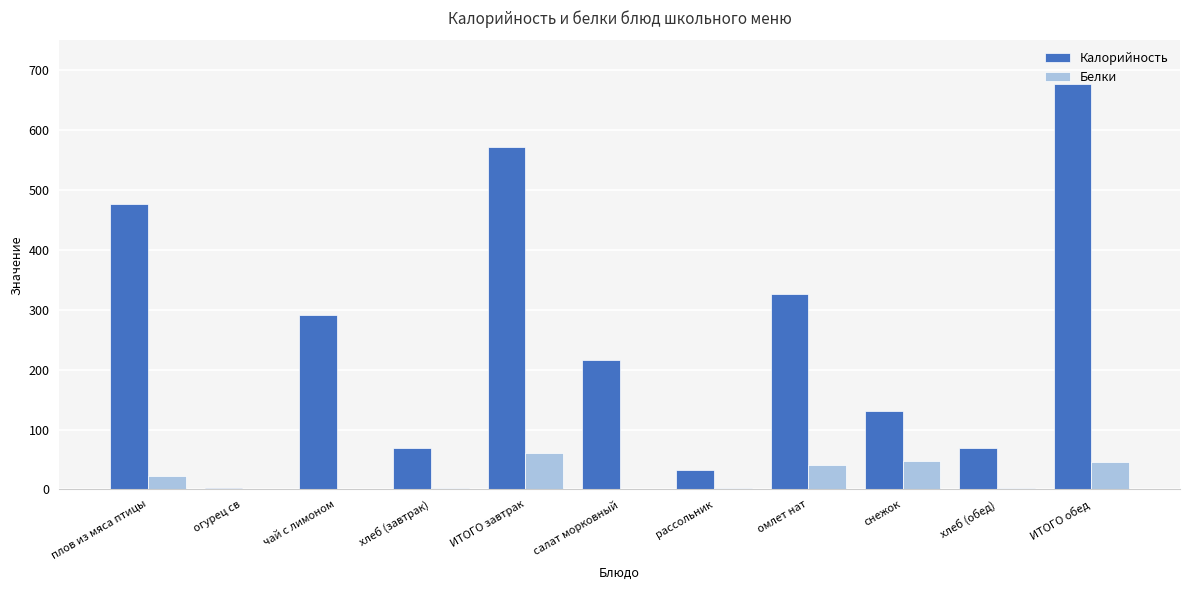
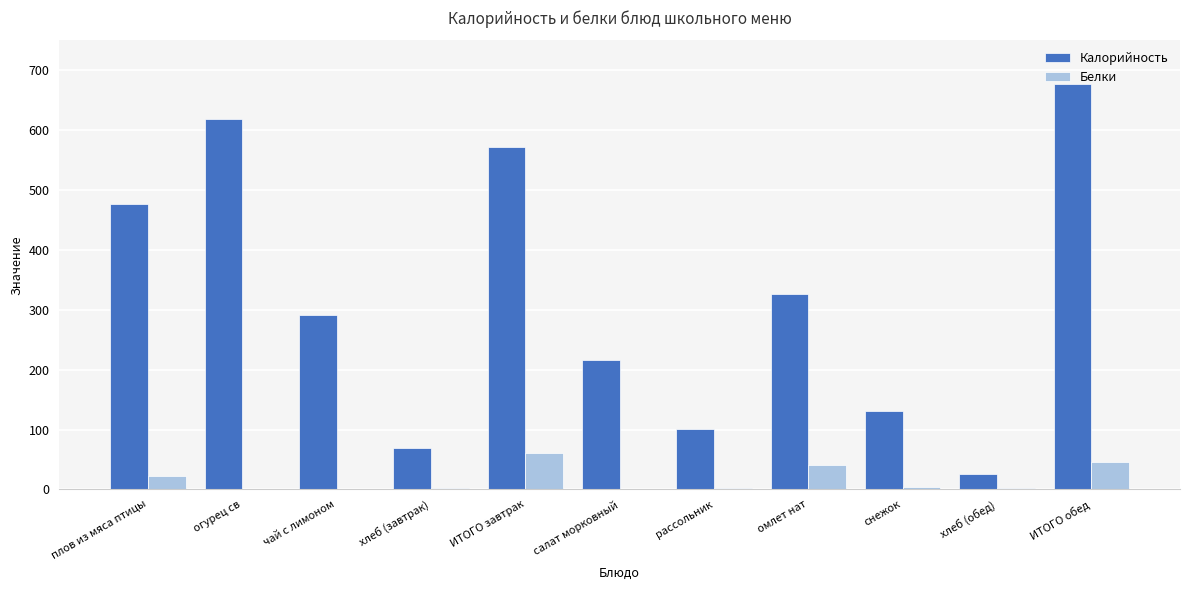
  {
    "Калорийность": {
      "плов из мяса птицы": 480,
-     "огурец св": 0,
+     "огурец св": 620,
      "чай с лимоном": 290,
      "хлеб (завтрак)": 70,
      "ИТОГО завтрак": 570,
      "салат морковный": 220,
-     "рассольник": 30,
+     "рассольник": 100,
      "омлет нат": 330,
      "снежок": 130,
-     "хлеб (обед)": 70,
+     "хлеб (обед)": 30,
      "ИТОГО обед": 680
    },
    "Белки": {
      "плов из мяса птицы": 20,
      "ИТОГО завтрак": 60,
      "омлет нат": 40,
-     "снежок": 50,
+     "снежок": 0,
      "ИТОГО обед": 40
    }
  }
